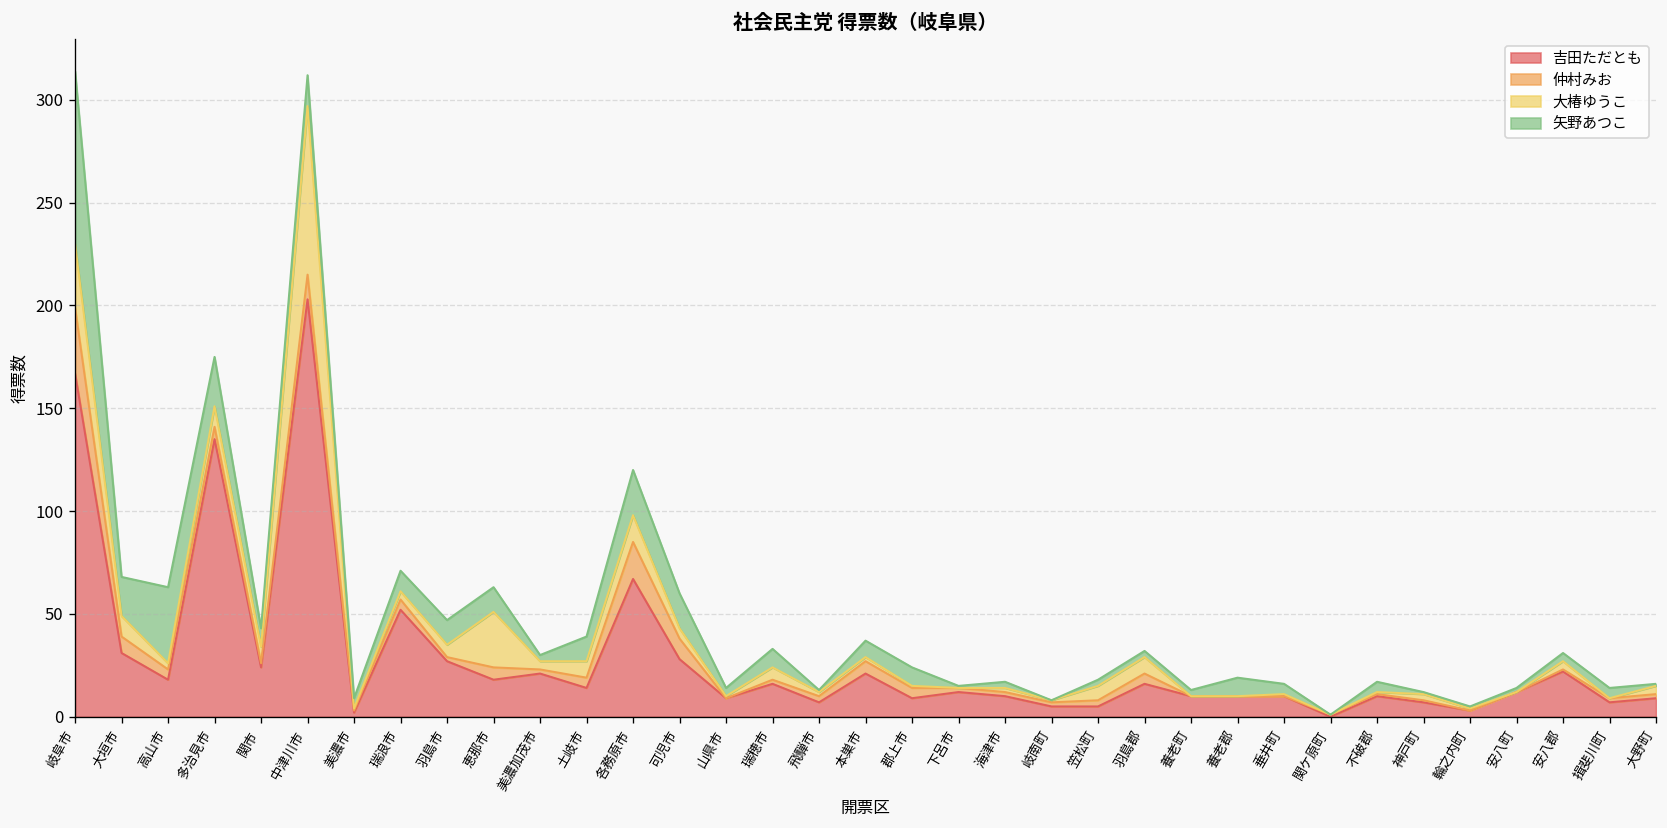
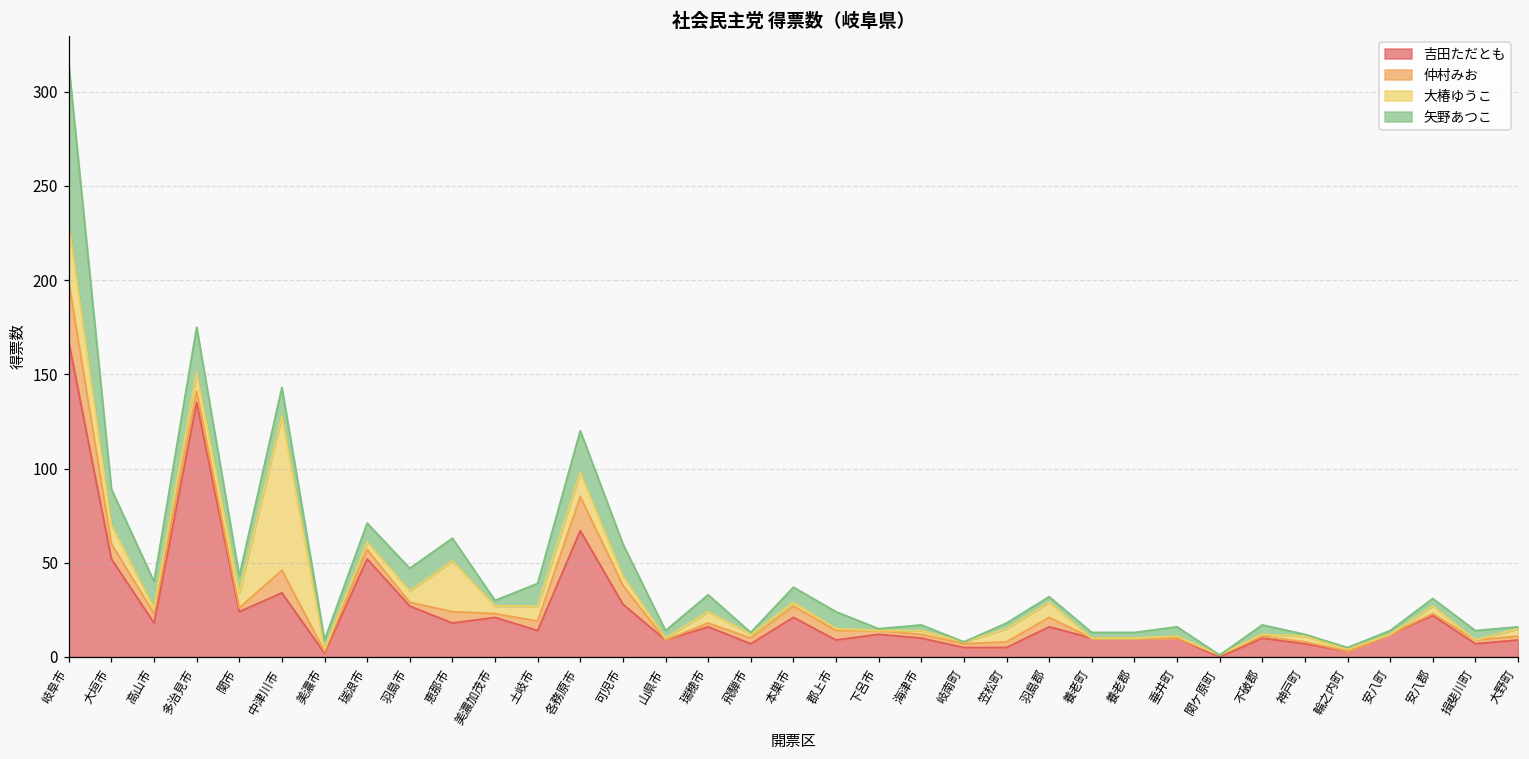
  {
    "吉田ただとも": {
      "岐阜市": 167,
-     "大垣市": 31,
+     "大垣市": 52,
      "高山市": 18,
      "多治見市": 135,
      "関市": 24,
-     "中津川市": 203,
+     "中津川市": 34,
      "瑞浪市": 52,
      "羽島市": 27,
      "恵那市": 18,
      "美濃加茂市": 21,
      "土岐市": 14,
      "各務原市": 67,
      "可児市": 28,
      "瑞穂市": 16,
      "飛騨市": 7,
      "本巣市": 21,
      "郡上市": 9,
      "下呂市": 12,
      "海津市": 10,
      "岐南町": 5,
      "笠松町": 5,
      "羽島郡": 16,
      "揖斐川町": 7,
      "大野町": 9
    },
    "矢野あつこ": {
      "岐阜市": 84,
      "大垣市": 19,
-     "高山市": 37,
+     "高山市": 14,
      "多治見市": 24,
      "関市": 9,
      "中津川市": 15,
      "美濃市": 5,
      "瑞浪市": 10,
      "羽島市": 12,
      "恵那市": 12,
      "美濃加茂市": 3,
      "土岐市": 12,
      "各務原市": 22,
      "可児市": 17,
      "山県市": 4,
      "瑞穂市": 9,
      "本巣市": 8,
      "郡上市": 9,
      "海津市": 3,
      "笠松町": 3,
      "羽島郡": 3,
      "養老町": 3,
-     "養老郡": 9,
+     "養老郡": 3,
      "垂井町": 5,
      "不破郡": 5,
      "安八町": 2,
      "安八郡": 4,
      "揖斐川町": 5
    }
  }
